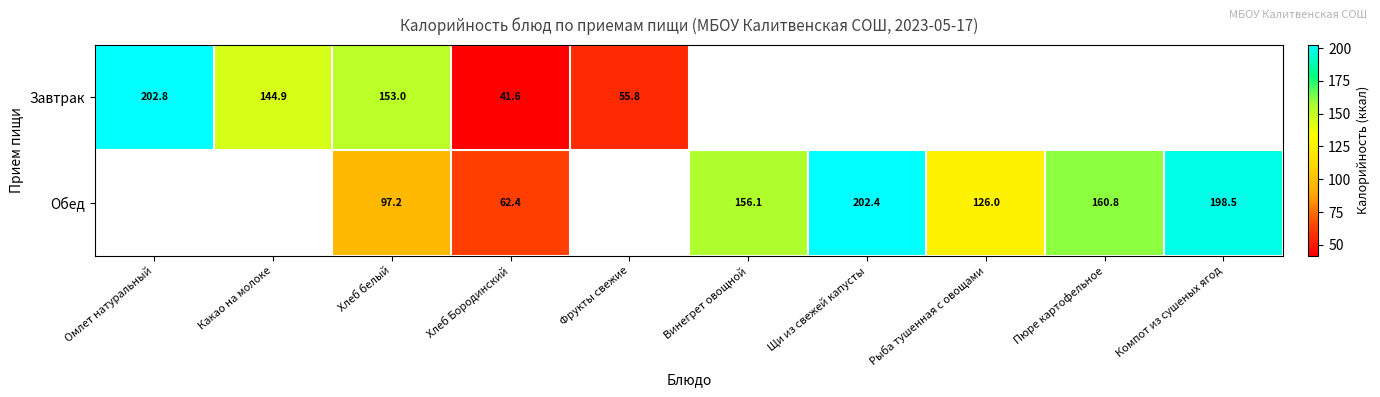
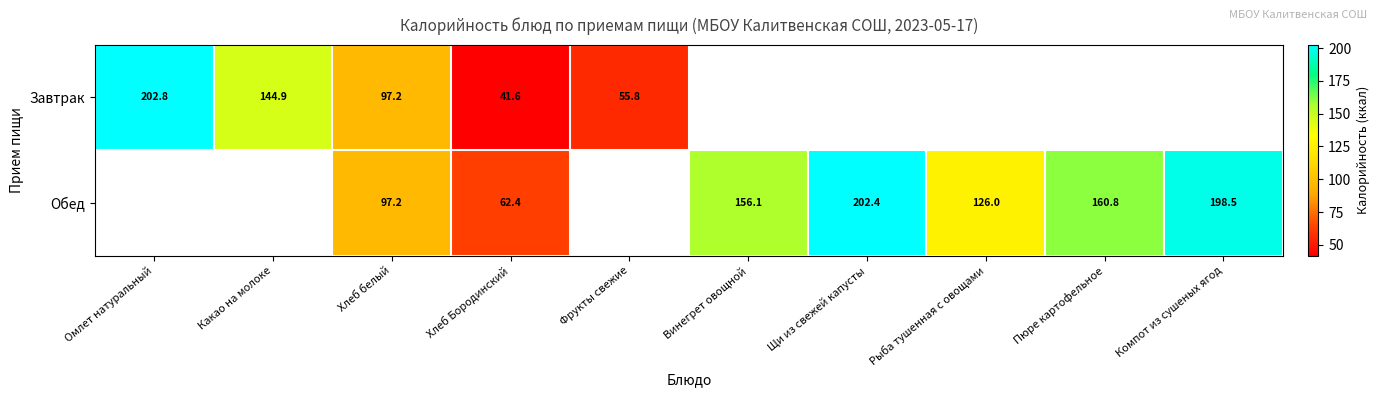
  {
    "Завтрак": {
      "Омлет натуральный": 202.8,
      "Какао на молоке": 144.9,
-     "Хлеб белый": 153.0,
+     "Хлеб белый": 97.2,
      "Хлеб Бородинский": 41.6,
      "Фрукты свежие": 55.8
    },
    "Обед": {
      "Хлеб белый": 97.2,
      "Хлеб Бородинский": 62.4,
      "Винегрет овощной": 156.1,
      "Щи из свежей капусты": 202.4,
      "Рыба тушенная с овощами": 126.0,
      "Пюре картофельное": 160.8,
      "Компот из сушеных ягод": 198.5
    }
  }
